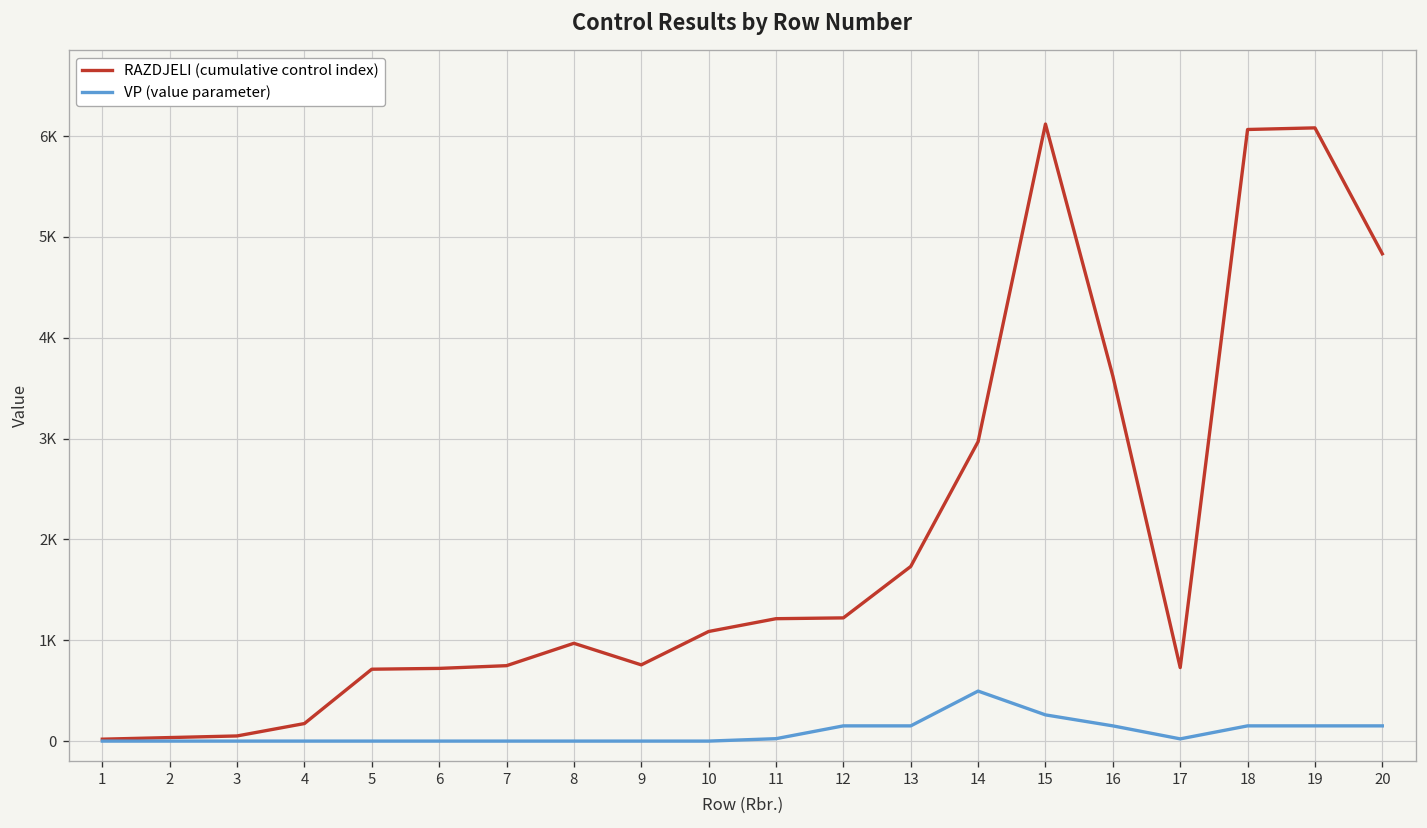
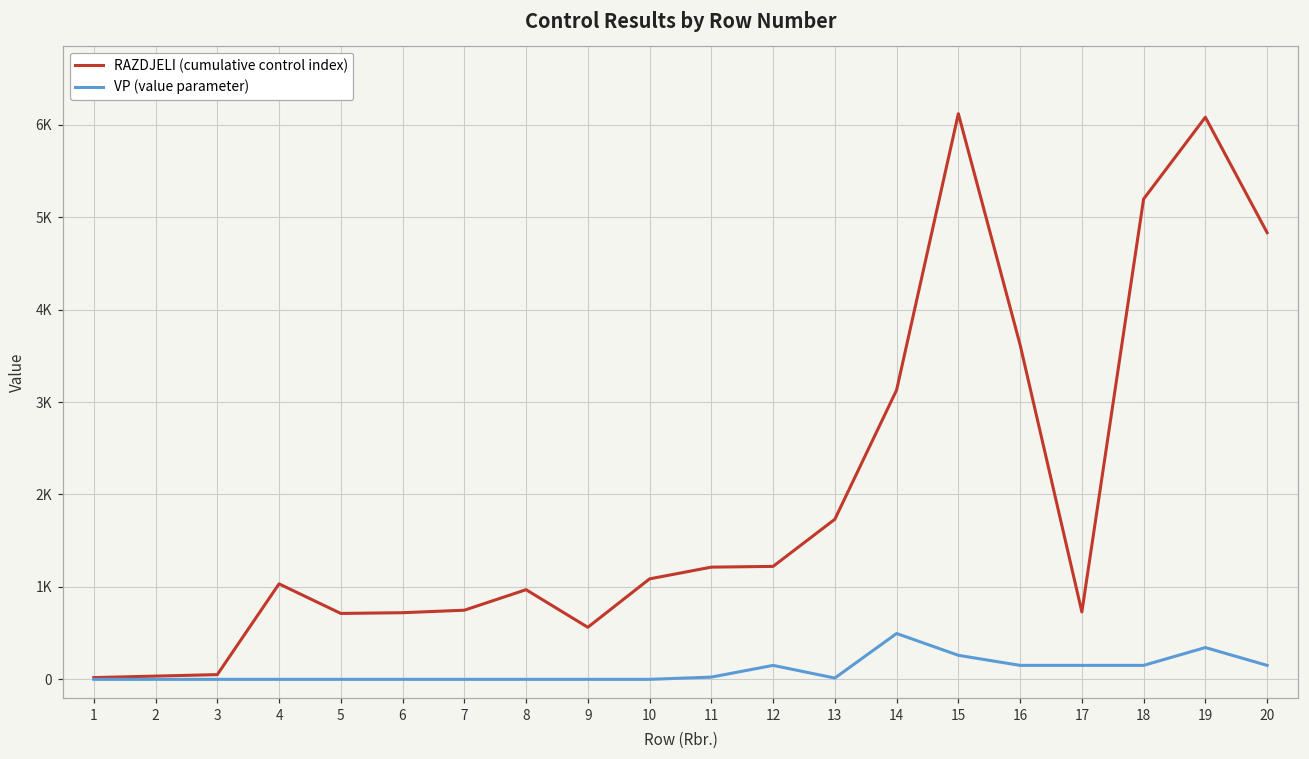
  {
    "RAZDJELI (cumulative control index)": {
      "2": 0,
      "3": 100,
-     "4": 200,
+     "4": 1000,
      "5": 700,
      "6": 700,
      "7": 700,
      "8": 1000,
-     "9": 800,
+     "9": 600,
      "10": 1100,
      "11": 1200,
      "12": 1200,
      "13": 1700,
-     "14": 3000,
+     "14": 3100,
      "15": 6100,
      "16": 3600,
      "17": 700,
-     "18": 6100,
+     "18": 5200,
      "19": 6100,
      "20": 4800
    },
    "VP (value parameter)": {
      "2": 0,
      "3": 0,
      "4": 0,
      "5": 0,
      "6": 0,
      "7": 0,
      "8": 0,
      "9": 0,
      "10": 0,
      "11": 0,
      "12": 200,
-     "13": 200,
+     "13": 0,
      "14": 500,
      "15": 300,
      "16": 200,
-     "17": 0,
+     "17": 200,
      "18": 200,
-     "19": 200,
+     "19": 300,
      "20": 200
    }
  }
